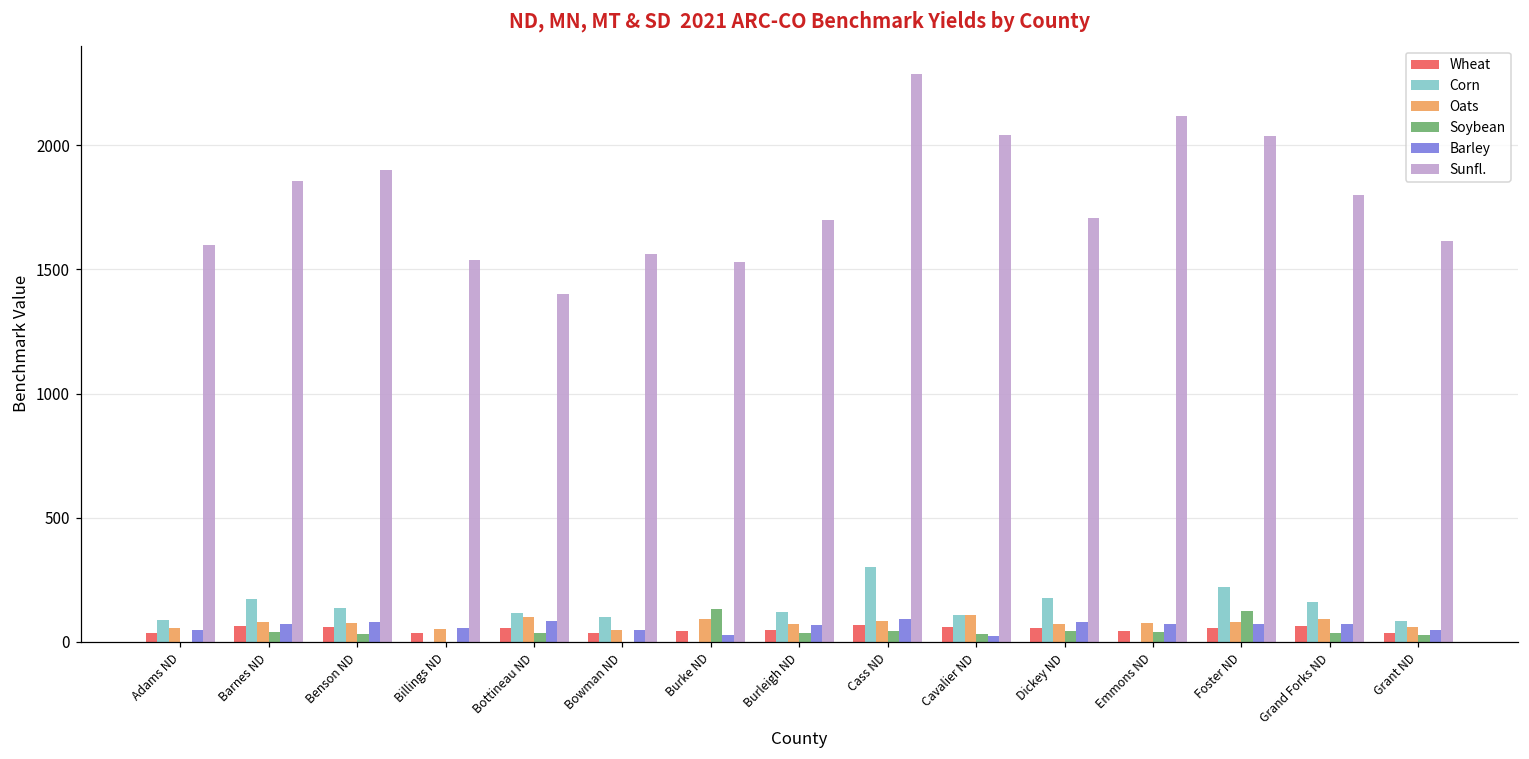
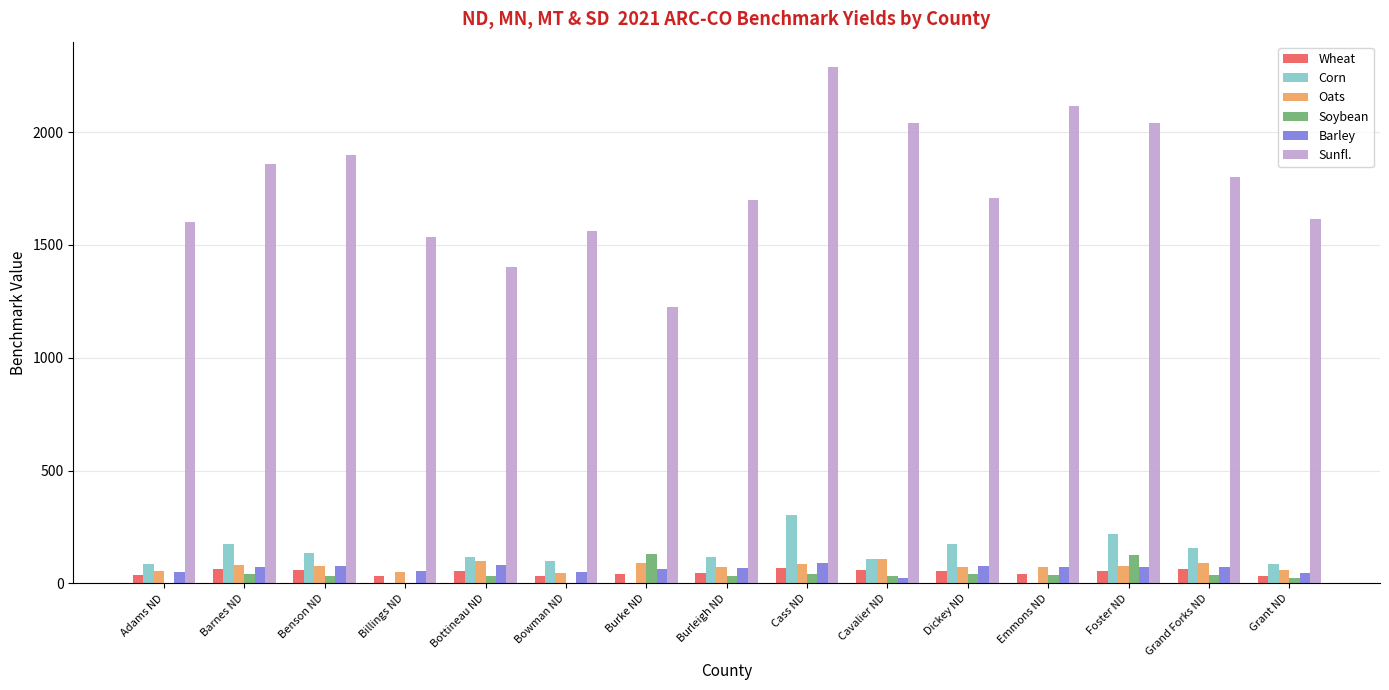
  {
    "Wheat": {
      "Adams ND": 40,
      "Barnes ND": 60,
      "Benson ND": 60,
      "Billings ND": 30,
      "Bottineau ND": 50,
      "Bowman ND": 30,
      "Burke ND": 40,
      "Burleigh ND": 50,
      "Cass ND": 70,
      "Cavalier ND": 60,
      "Dickey ND": 50,
      "Emmons ND": 40,
      "Foster ND": 50,
      "Grand Forks ND": 60,
      "Grant ND": 30
    },
    "Corn": {
      "Adams ND": 90,
      "Barnes ND": 170,
      "Benson ND": 140,
      "Billings ND": 0,
      "Bottineau ND": 120,
      "Bowman ND": 100,
      "Burke ND": 0,
      "Burleigh ND": 120,
      "Cass ND": 300,
      "Cavalier ND": 110,
      "Dickey ND": 170,
      "Emmons ND": 0,
      "Foster ND": 220,
      "Grand Forks ND": 160,
      "Grant ND": 80
    },
    "Oats": {
      "Adams ND": 50,
      "Barnes ND": 80,
      "Benson ND": 80,
      "Billings ND": 50,
      "Bottineau ND": 100,
      "Bowman ND": 50,
      "Burke ND": 90,
      "Burleigh ND": 70,
      "Cass ND": 80,
      "Cavalier ND": 110,
      "Dickey ND": 70,
      "Emmons ND": 70,
      "Foster ND": 80,
      "Grand Forks ND": 90,
      "Grant ND": 60
    },
    "Soybean": {
      "Adams ND": 0,
      "Barnes ND": 40,
      "Benson ND": 30,
      "Billings ND": 0,
      "Bottineau ND": 30,
      "Bowman ND": 0,
      "Burke ND": 130,
      "Burleigh ND": 30,
      "Cass ND": 40,
      "Cavalier ND": 30,
      "Dickey ND": 40,
      "Emmons ND": 40,
      "Foster ND": 130,
      "Grand Forks ND": 40,
      "Grant ND": 30
    },
    "Barley": {
      "Adams ND": 50,
      "Barnes ND": 70,
      "Benson ND": 80,
      "Billings ND": 60,
      "Bottineau ND": 80,
      "Bowman ND": 50,
-     "Burke ND": 30,
+     "Burke ND": 60,
      "Burleigh ND": 70,
      "Cass ND": 90,
      "Cavalier ND": 20,
      "Dickey ND": 80,
      "Emmons ND": 70,
      "Foster ND": 70,
      "Grand Forks ND": 70,
      "Grant ND": 50
    },
    "Sunfl.": {
      "Adams ND": 1600,
      "Barnes ND": 1860,
      "Benson ND": 1900,
      "Billings ND": 1540,
      "Bottineau ND": 1400,
      "Bowman ND": 1560,
-     "Burke ND": 1530,
+     "Burke ND": 1230,
      "Burleigh ND": 1700,
      "Cass ND": 2290,
      "Cavalier ND": 2040,
      "Dickey ND": 1710,
      "Emmons ND": 2120,
      "Foster ND": 2040,
      "Grand Forks ND": 1800,
      "Grant ND": 1620
    }
  }
